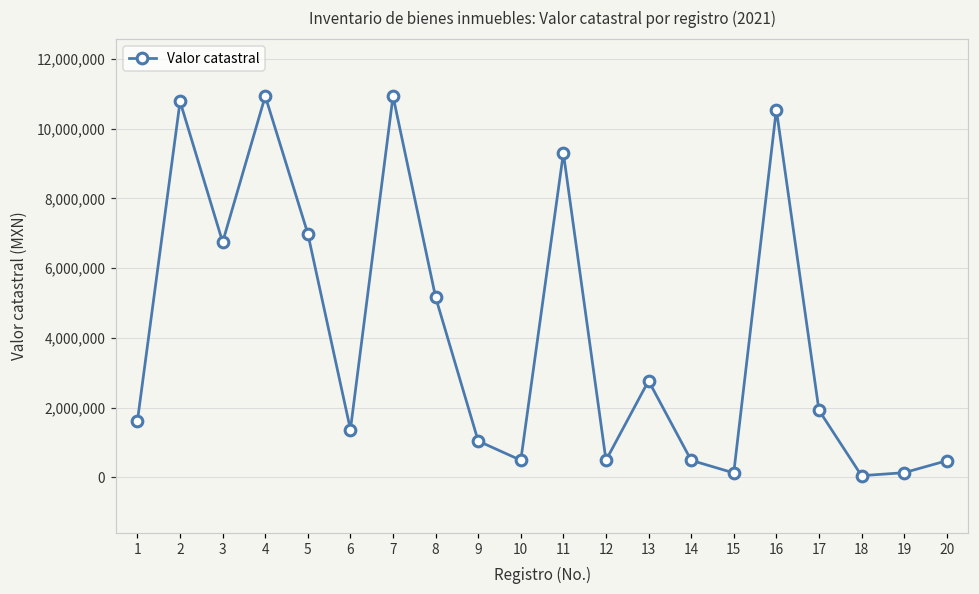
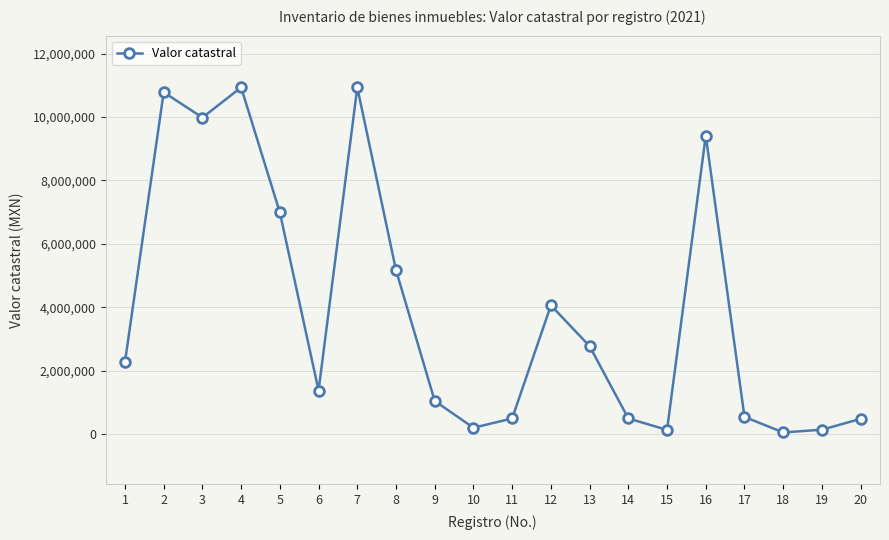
  {
-   "1": "1,600,000",
+   "1": "2,300,000",
    "2": "10,800,000",
-   "3": "6,700,000",
+   "3": "10,000,000",
    "4": "10,900,000",
    "5": "7,000,000",
    "6": "1,400,000",
    "7": "10,900,000",
    "8": "5,200,000",
    "9": "1,000,000",
-   "10": "500,000",
-   "11": "9,300,000",
-   "12": "500,000",
+   "10": "200,000",
+   "11": "500,000",
+   "12": "4,100,000",
    "13": "2,800,000",
    "14": "500,000",
    "15": "100,000",
-   "16": "10,500,000",
-   "17": "1,900,000",
+   "16": "9,400,000",
+   "17": "500,000",
    "18": "0",
    "19": "100,000",
    "20": "500,000"
  }
